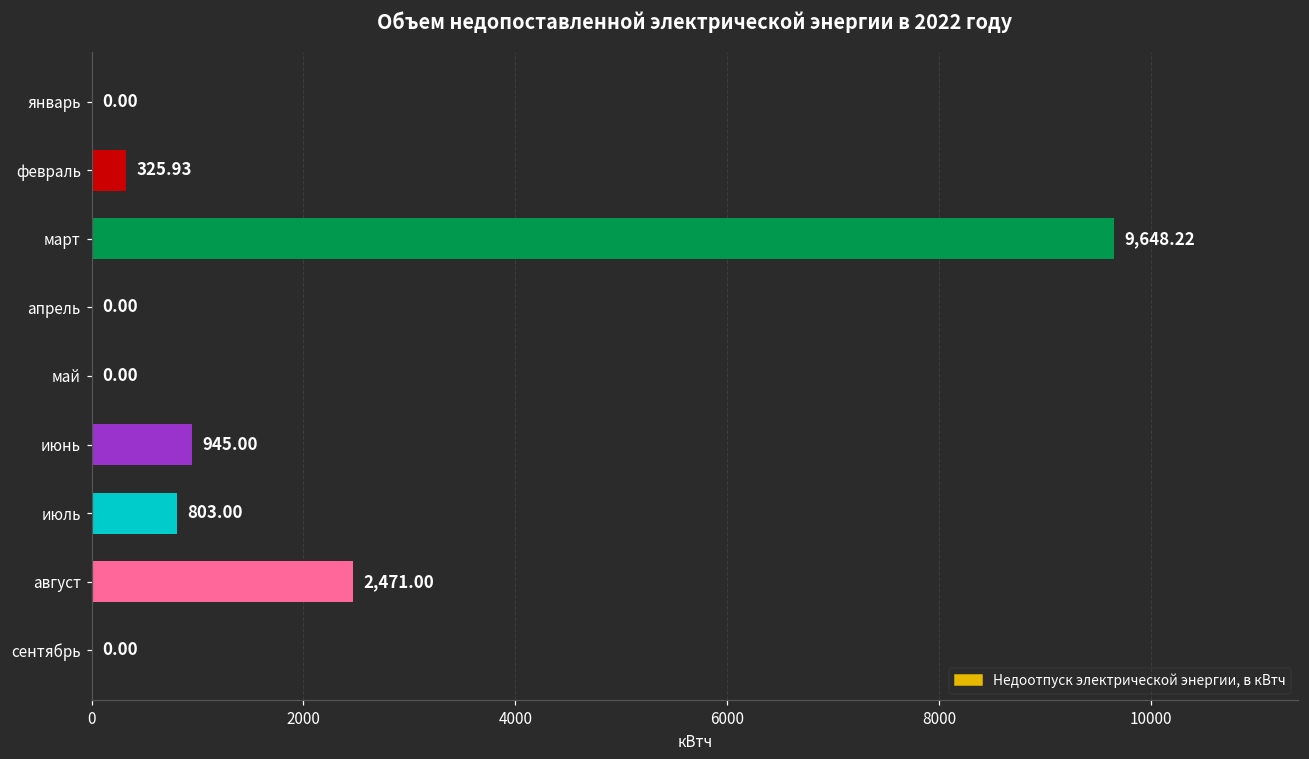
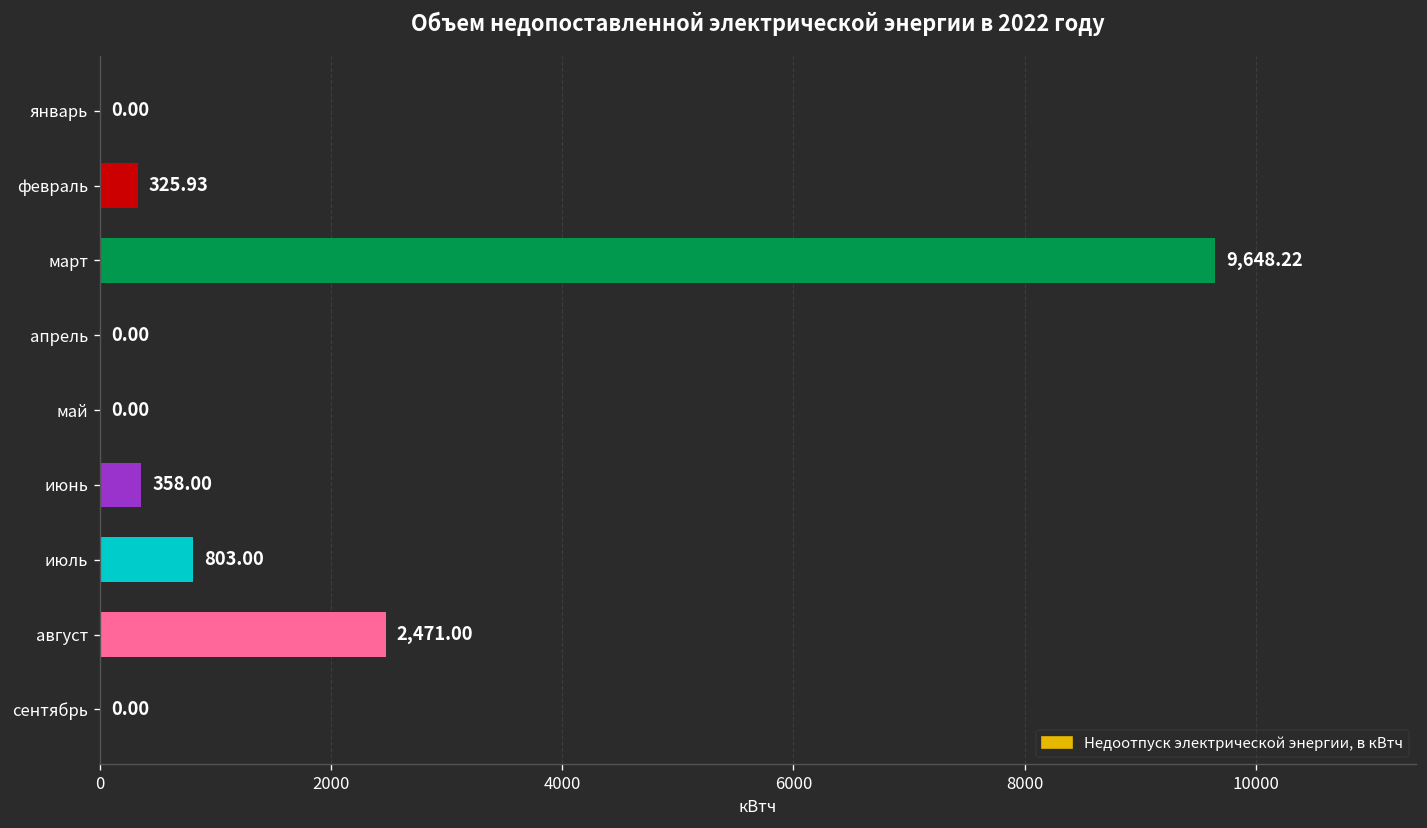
  {
    "январь": "0.00",
    "февраль": "325.93",
    "март": "9,648.22",
    "апрель": "0.00",
    "май": "0.00",
-   "июнь": "945.00",
+   "июнь": "358.00",
    "июль": "803.00",
    "август": "2,471.00",
    "сентябрь": "0.00"
  }
